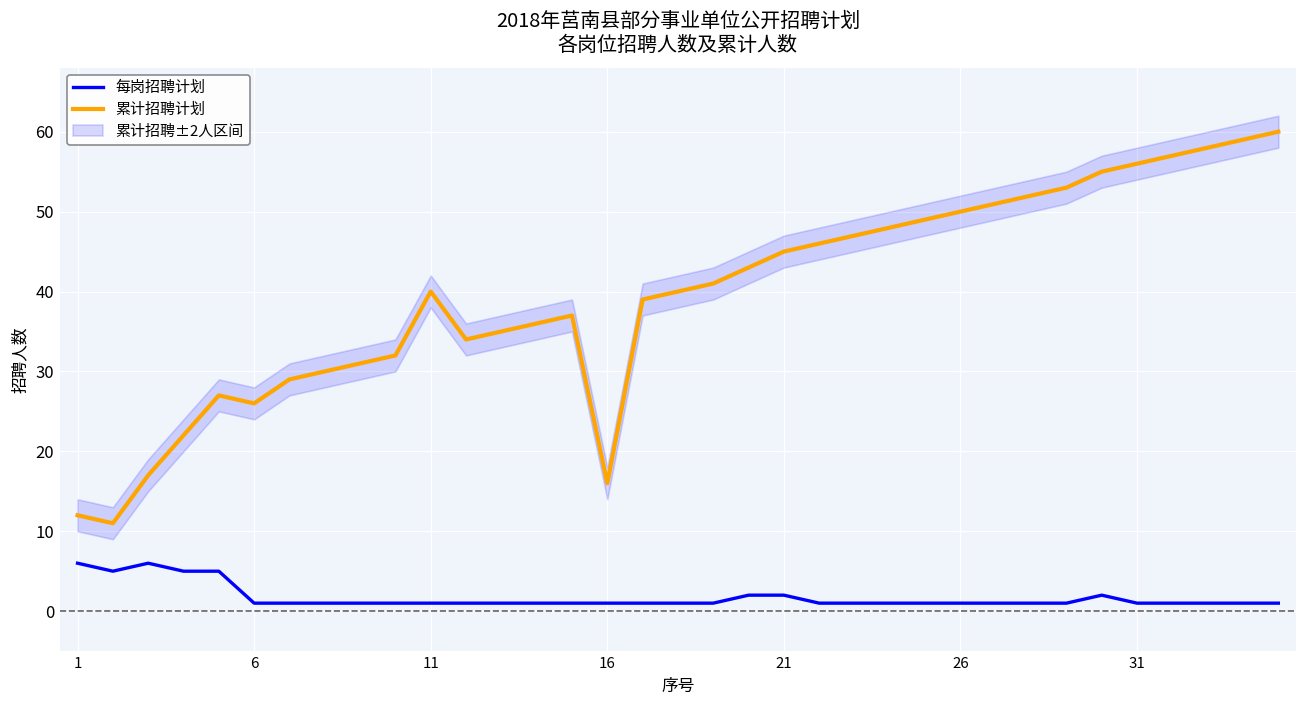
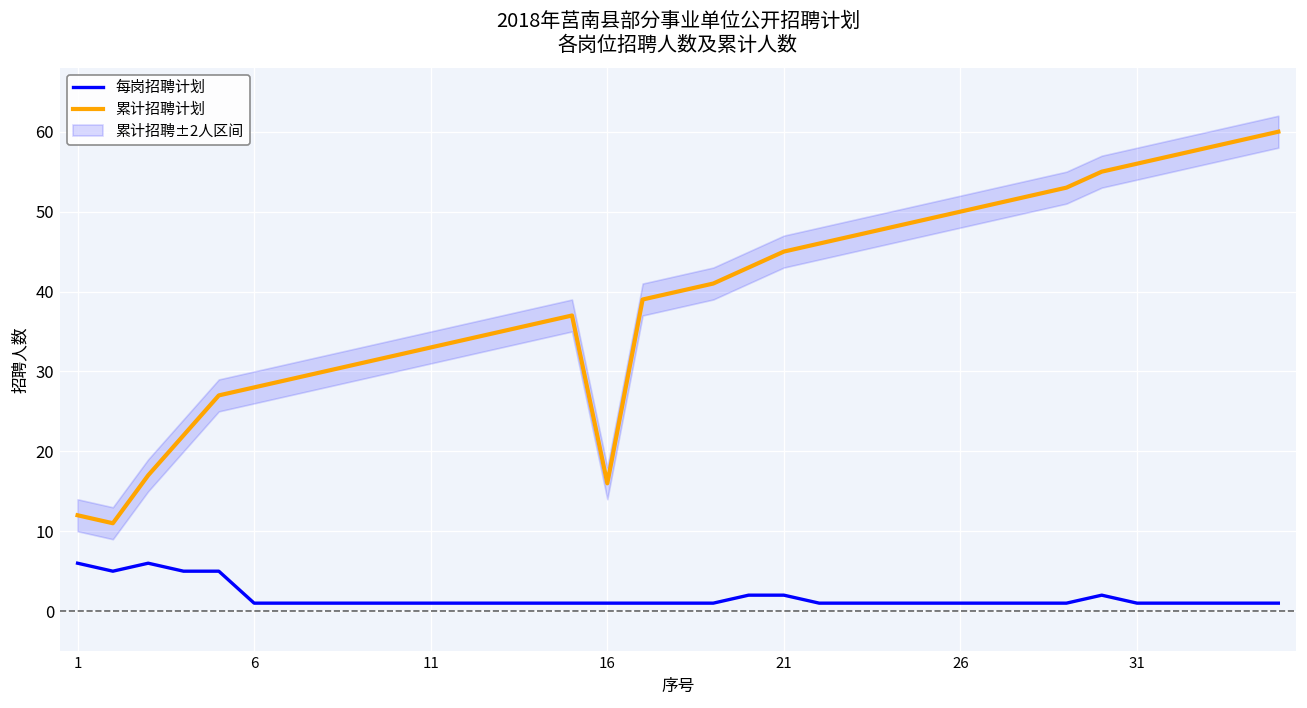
  {
    "累计招聘计划": {
      "1": 12,
-     "6": 26,
-     "11": 40,
+     "6": 28,
+     "11": 33,
      "16": 16,
      "21": 45,
      "26": 50,
      "31": 56
    }
  }
